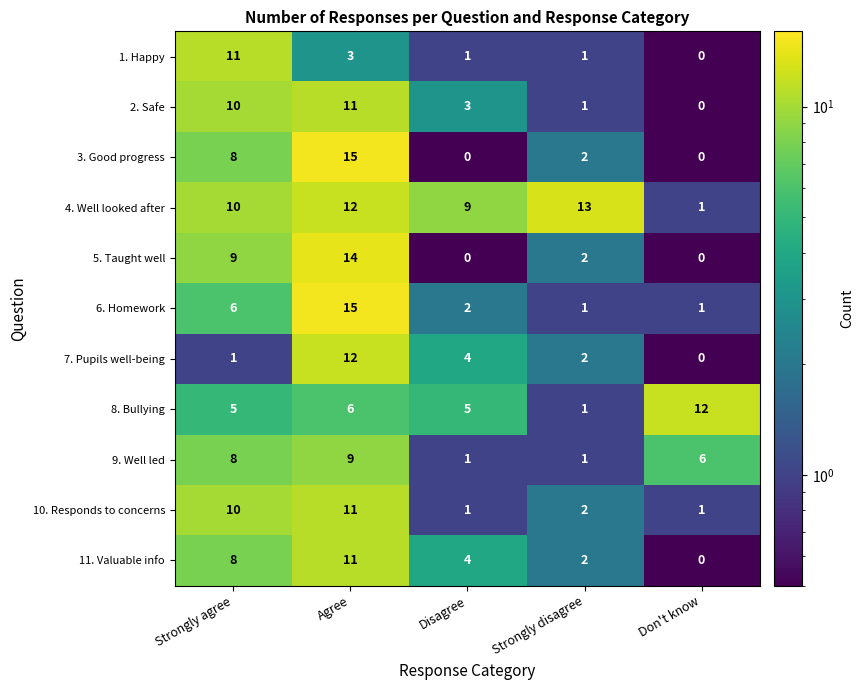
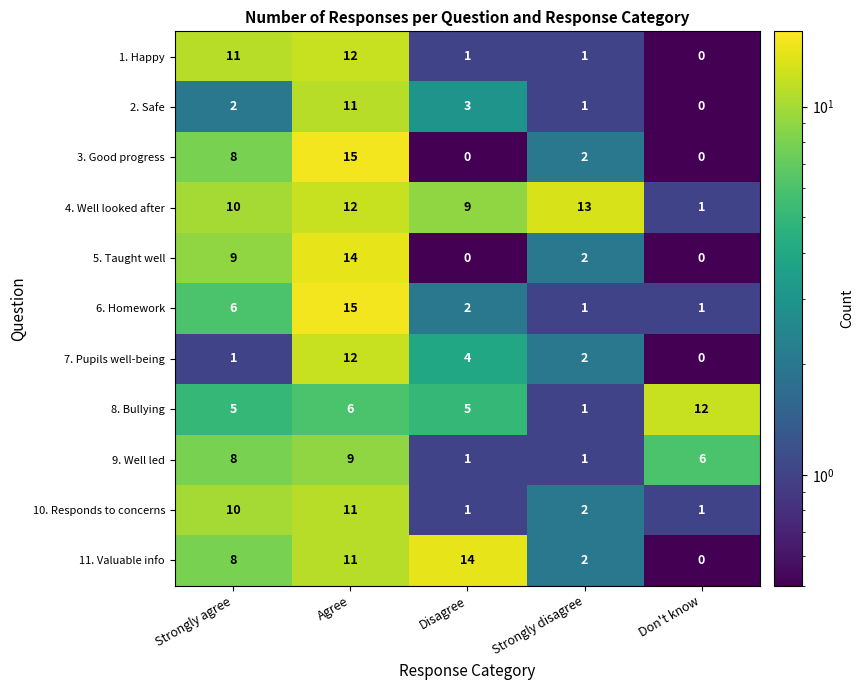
  {
    "1. Happy": {
      "Strongly agree": 11,
-     "Agree": 3,
+     "Agree": 12,
      "Disagree": 1,
      "Strongly disagree": 1,
      "Don't know": 0
    },
    "2. Safe": {
-     "Strongly agree": 10,
+     "Strongly agree": 2,
      "Agree": 11,
      "Disagree": 3,
      "Strongly disagree": 1,
      "Don't know": 0
    },
    "3. Good progress": {
      "Strongly agree": 8,
      "Agree": 15,
      "Disagree": 0,
      "Strongly disagree": 2,
      "Don't know": 0
    },
    "4. Well looked after": {
      "Strongly agree": 10,
      "Agree": 12,
      "Disagree": 9,
      "Strongly disagree": 13,
      "Don't know": 1
    },
    "5. Taught well": {
      "Strongly agree": 9,
      "Agree": 14,
      "Disagree": 0,
      "Strongly disagree": 2,
      "Don't know": 0
    },
    "6. Homework": {
      "Strongly agree": 6,
      "Agree": 15,
      "Disagree": 2,
      "Strongly disagree": 1,
      "Don't know": 1
    },
    "7. Pupils well-being": {
      "Strongly agree": 1,
      "Agree": 12,
      "Disagree": 4,
      "Strongly disagree": 2,
      "Don't know": 0
    },
    "8. Bullying": {
      "Strongly agree": 5,
      "Agree": 6,
      "Disagree": 5,
      "Strongly disagree": 1,
      "Don't know": 12
    },
    "9. Well led": {
      "Strongly agree": 8,
      "Agree": 9,
      "Disagree": 1,
      "Strongly disagree": 1,
      "Don't know": 6
    },
    "10. Responds to concerns": {
      "Strongly agree": 10,
      "Agree": 11,
      "Disagree": 1,
      "Strongly disagree": 2,
      "Don't know": 1
    },
    "11. Valuable info": {
      "Strongly agree": 8,
      "Agree": 11,
-     "Disagree": 4,
+     "Disagree": 14,
      "Strongly disagree": 2,
      "Don't know": 0
    }
  }
